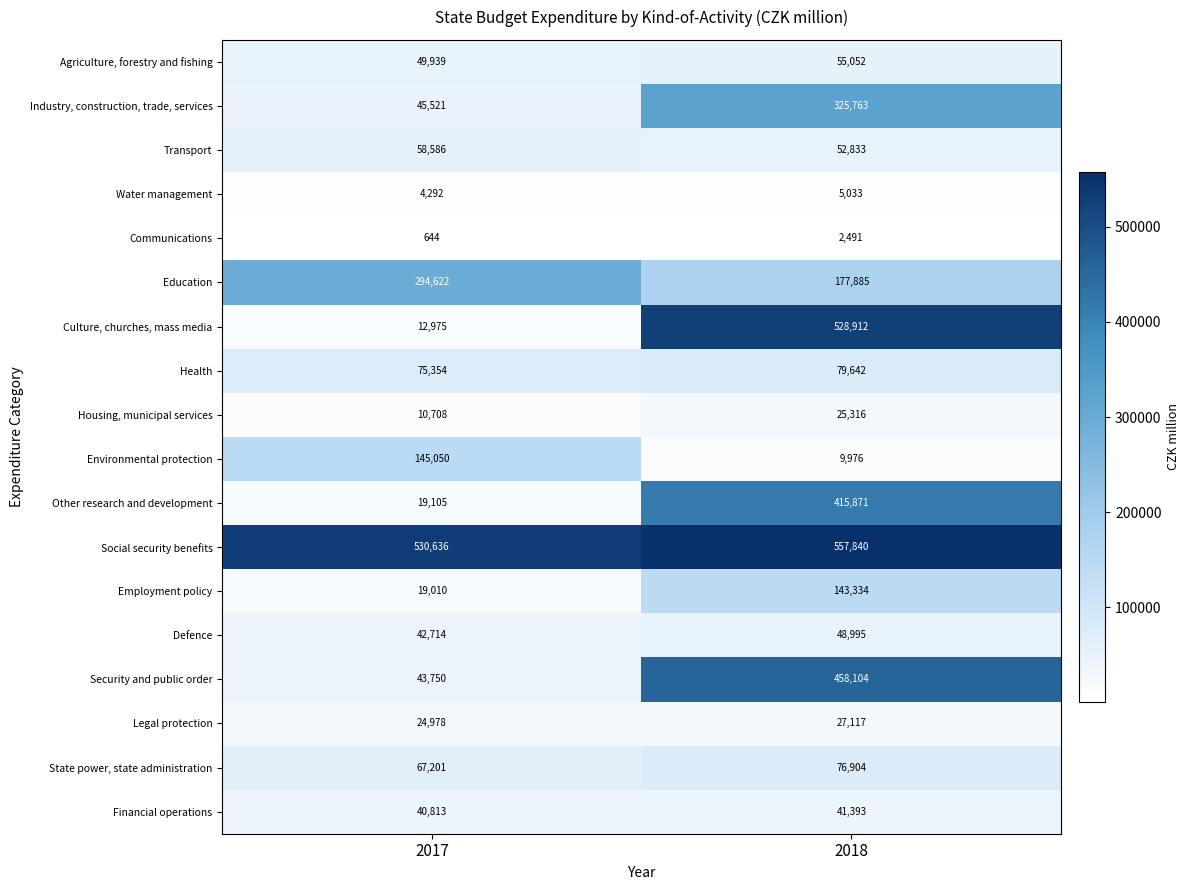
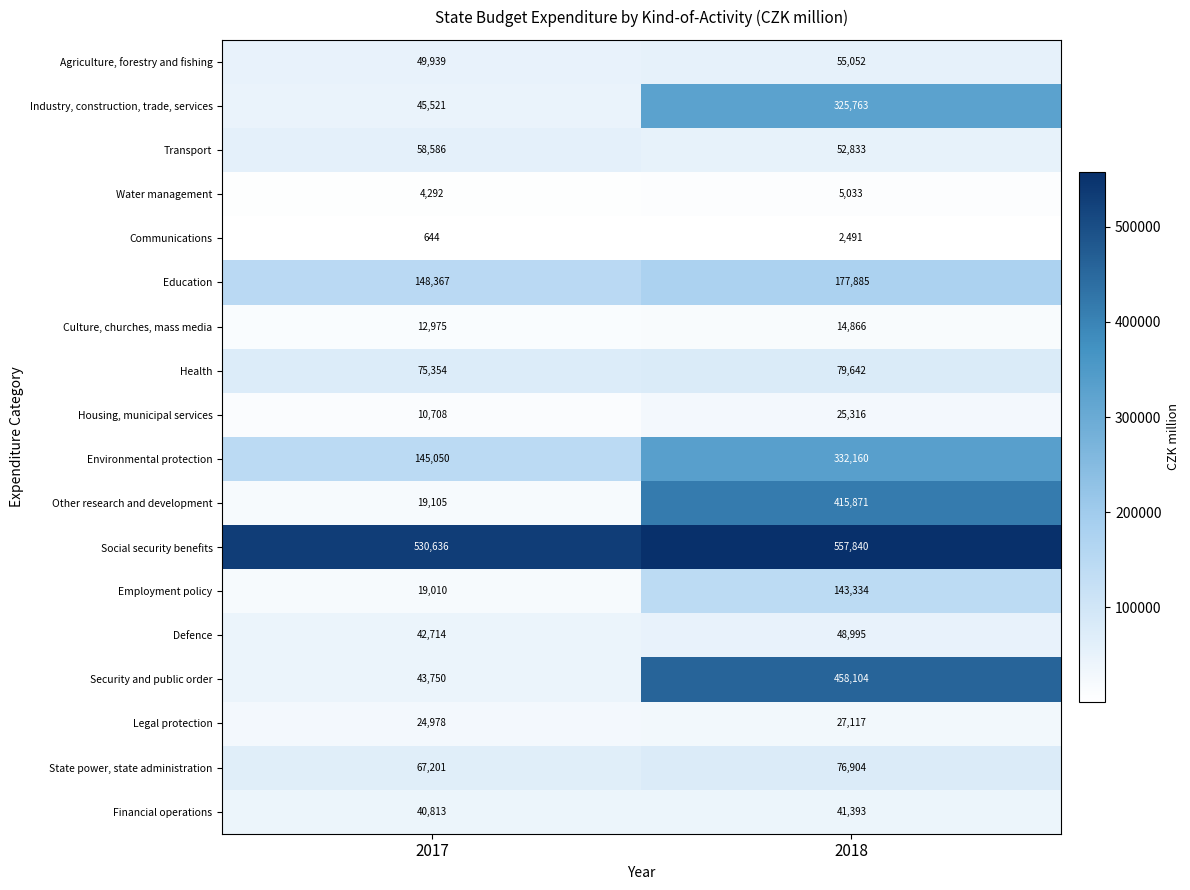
  {
    "Agriculture, forestry and fishing": {
      "2017": "49,939",
      "2018": "55,052"
    },
    "Industry, construction, trade, services": {
      "2017": "45,521",
      "2018": "325,763"
    },
    "Transport": {
      "2017": "58,586",
      "2018": "52,833"
    },
    "Water management": {
      "2017": "4,292",
      "2018": "5,033"
    },
    "Communications": {
      "2017": "644",
      "2018": "2,491"
    },
    "Education": {
-     "2017": "294,622",
+     "2017": "148,367",
      "2018": "177,885"
    },
    "Culture, churches, mass media": {
      "2017": "12,975",
-     "2018": "528,912"
+     "2018": "14,866"
    },
    "Health": {
      "2017": "75,354",
      "2018": "79,642"
    },
    "Housing, municipal services": {
      "2017": "10,708",
      "2018": "25,316"
    },
    "Environmental protection": {
      "2017": "145,050",
-     "2018": "9,976"
+     "2018": "332,160"
    },
    "Other research and development": {
      "2017": "19,105",
      "2018": "415,871"
    },
    "Social security benefits": {
      "2017": "530,636",
      "2018": "557,840"
    },
    "Employment policy": {
      "2017": "19,010",
      "2018": "143,334"
    },
    "Defence": {
      "2017": "42,714",
      "2018": "48,995"
    },
    "Security and public order": {
      "2017": "43,750",
      "2018": "458,104"
    },
    "Legal protection": {
      "2017": "24,978",
      "2018": "27,117"
    },
    "State power, state administration": {
      "2017": "67,201",
      "2018": "76,904"
    },
    "Financial operations": {
      "2017": "40,813",
      "2018": "41,393"
    }
  }
